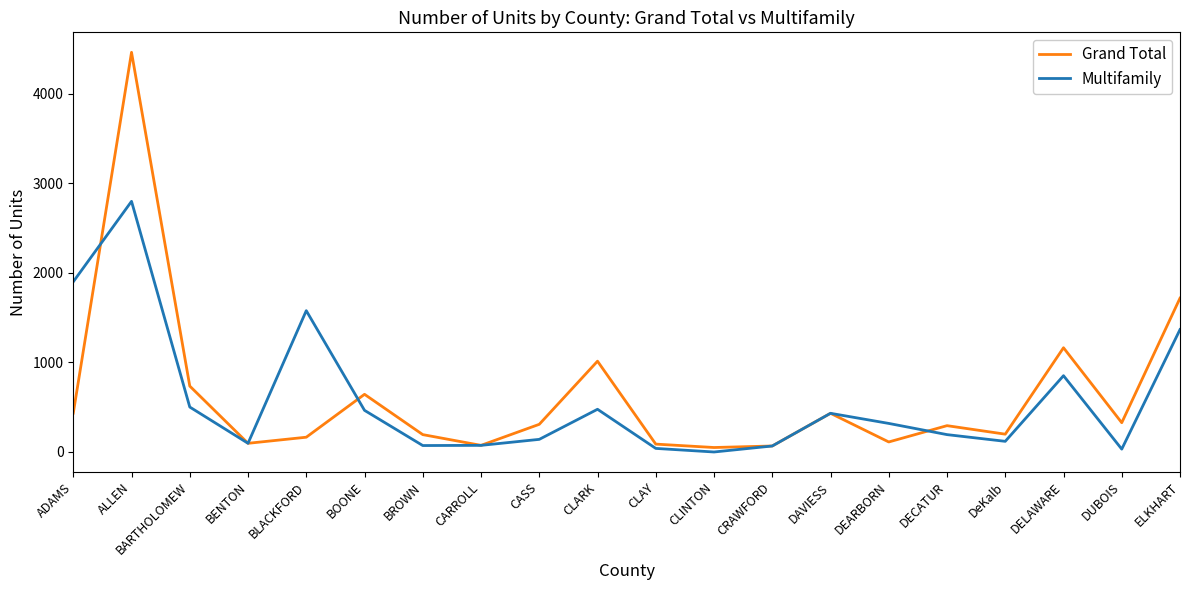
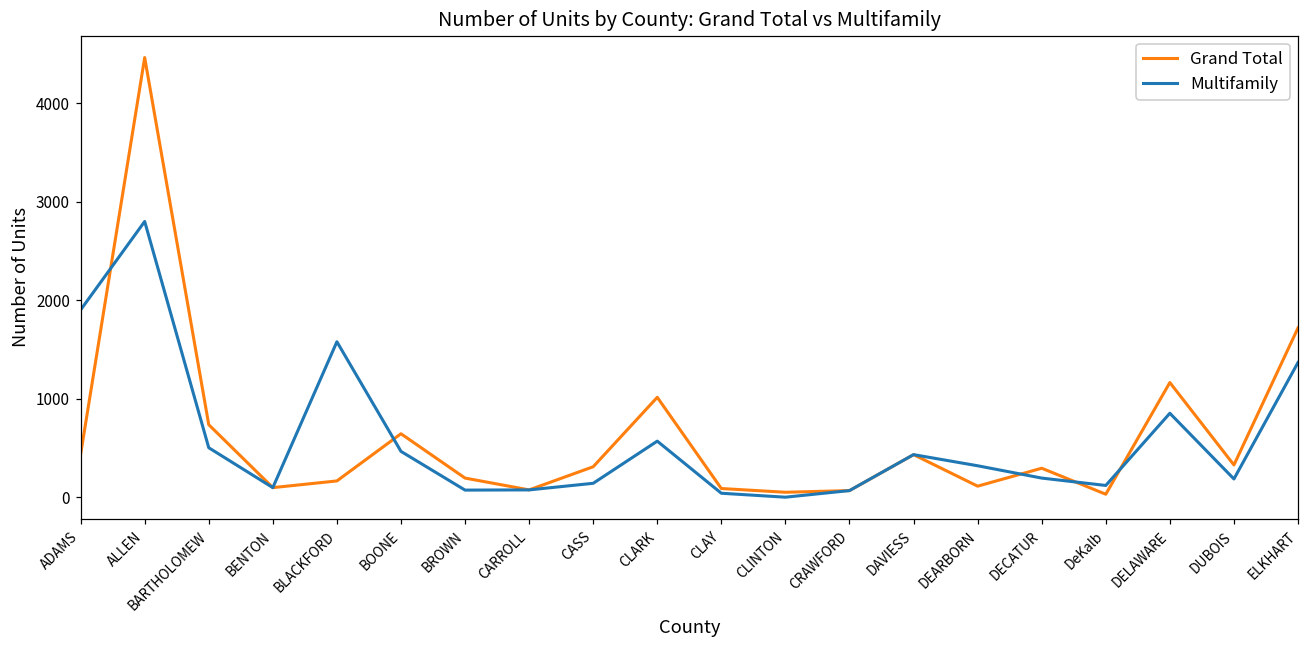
  {
    "Grand Total": {
      "ADAMS": 400,
      "ALLEN": 4500,
      "BARTHOLOMEW": 700,
      "BLACKFORD": 200,
      "BOONE": 600,
      "BROWN": 200,
      "CASS": 300,
      "CLARK": 1000,
      "CLAY": 100,
      "CLINTON": 100,
      "DEARBORN": 100,
      "DECATUR": 300,
-     "DeKalb": 200,
+     "DeKalb": 0,
      "DELAWARE": 1200,
      "DUBOIS": 300,
      "ELKHART": 1700
    },
    "Multifamily": {
      "ADAMS": 1900,
      "ALLEN": 2800,
      "BARTHOLOMEW": 500,
      "BLACKFORD": 1600,
      "BOONE": 500,
      "BROWN": 100,
      "CASS": 100,
-     "CLARK": 500,
+     "CLARK": 600,
      "CLAY": 0,
      "CLINTON": 0,
      "DEARBORN": 300,
      "DECATUR": 200,
      "DeKalb": 100,
      "DELAWARE": 900,
-     "DUBOIS": 0,
+     "DUBOIS": 200,
      "ELKHART": 1400
    }
  }
